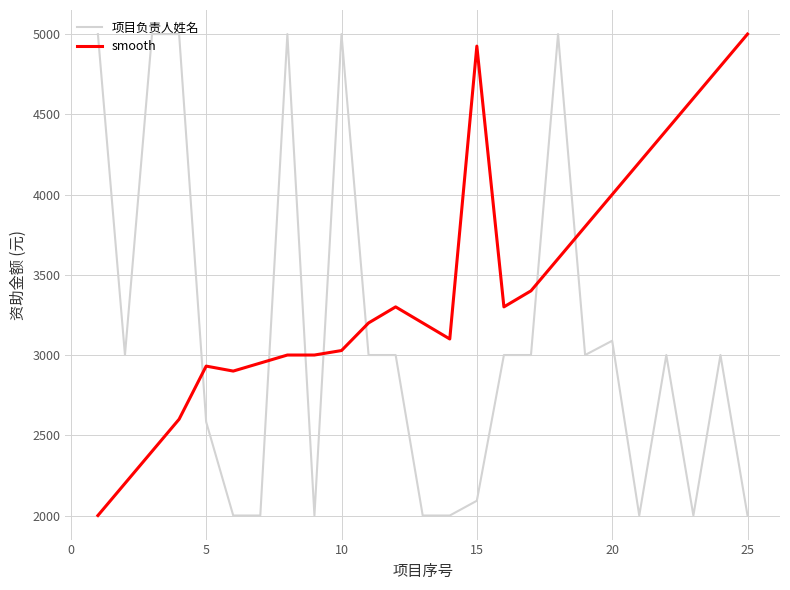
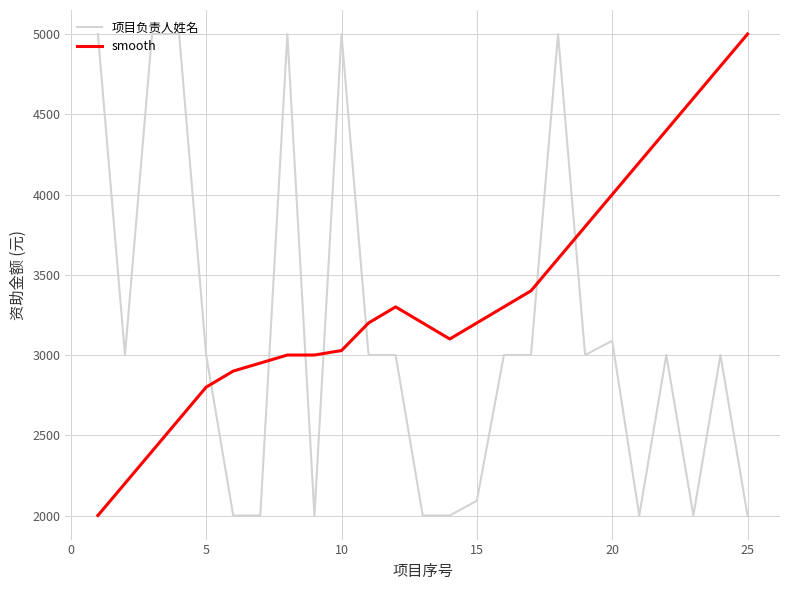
  {
    "项目负责人姓名": {
-     "5": 2580,
+     "5": 3000,
      "10": 5000,
      "15": 2090,
      "20": 3090,
      "25": 2000
    },
    "smooth": {
-     "5": 2930,
+     "5": 2800,
      "10": 3030,
-     "15": 4930,
+     "15": 3200,
      "20": 4000,
      "25": 5000
    }
  }
